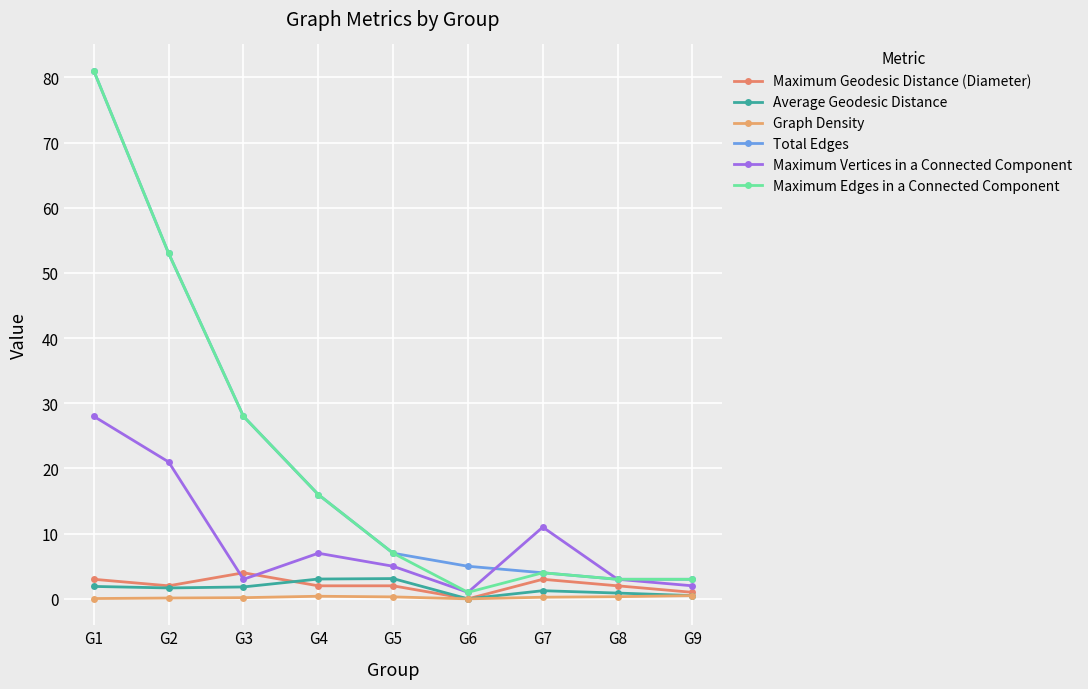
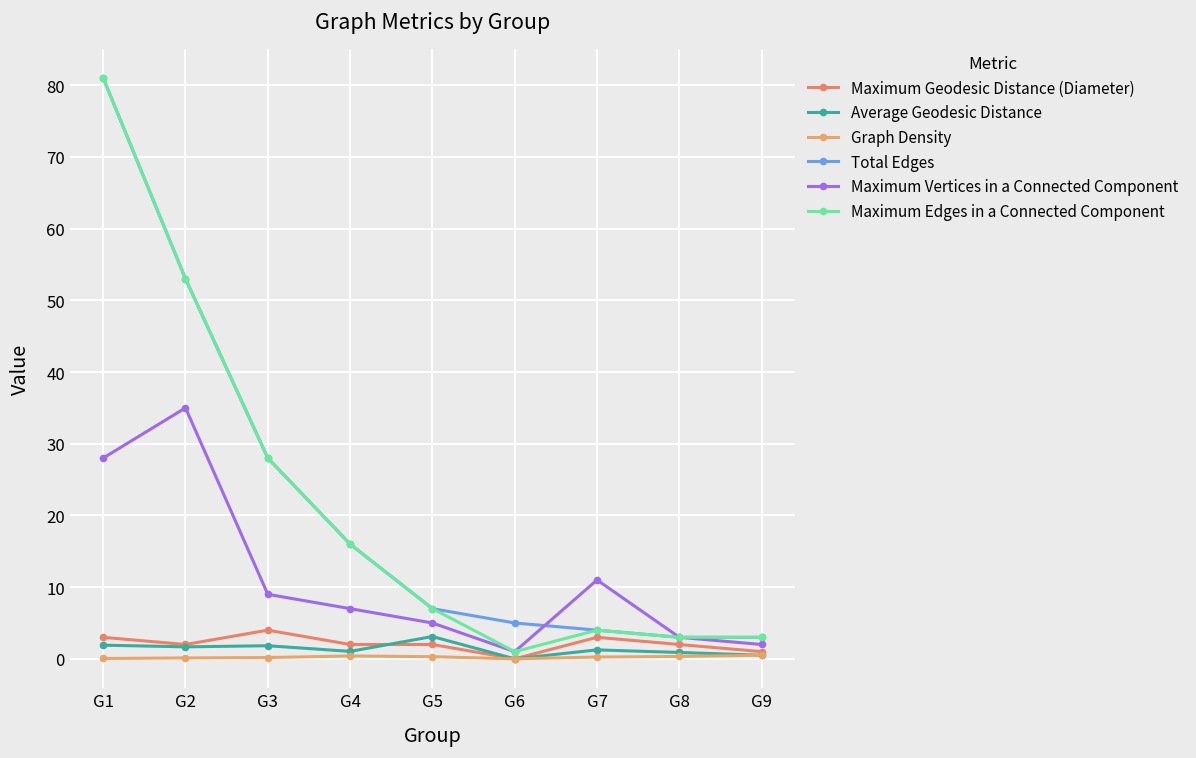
  {
    "Average Geodesic Distance": {
      "G1": 2,
      "G3": 2,
-     "G4": 3,
+     "G4": 1,
      "G5": 3,
      "G7": 1,
      "G8": 1
    },
    "Total Edges": {
      "G6": 5
    },
    "Maximum Vertices in a Connected Component": {
      "G1": 28,
-     "G2": 21,
-     "G3": 3,
+     "G2": 35,
+     "G3": 9,
      "G4": 7,
      "G5": 5,
      "G7": 11,
      "G9": 2
    }
  }
